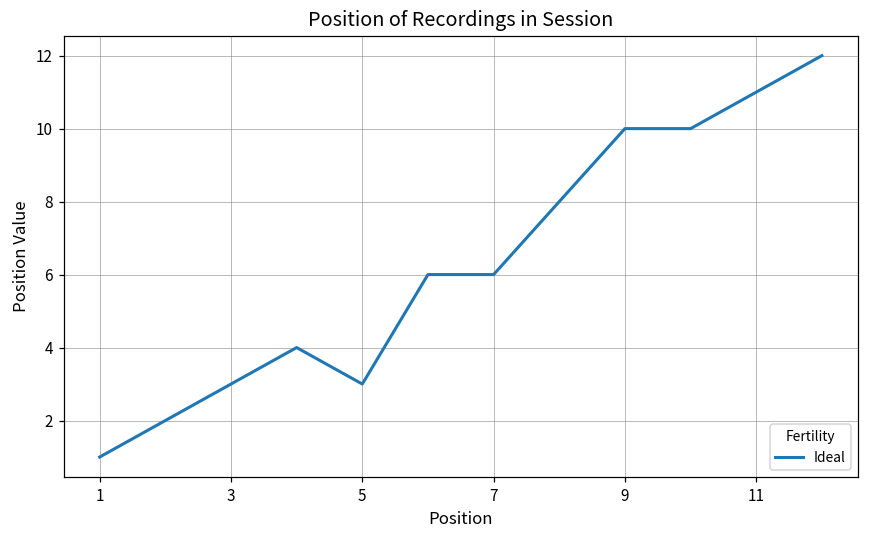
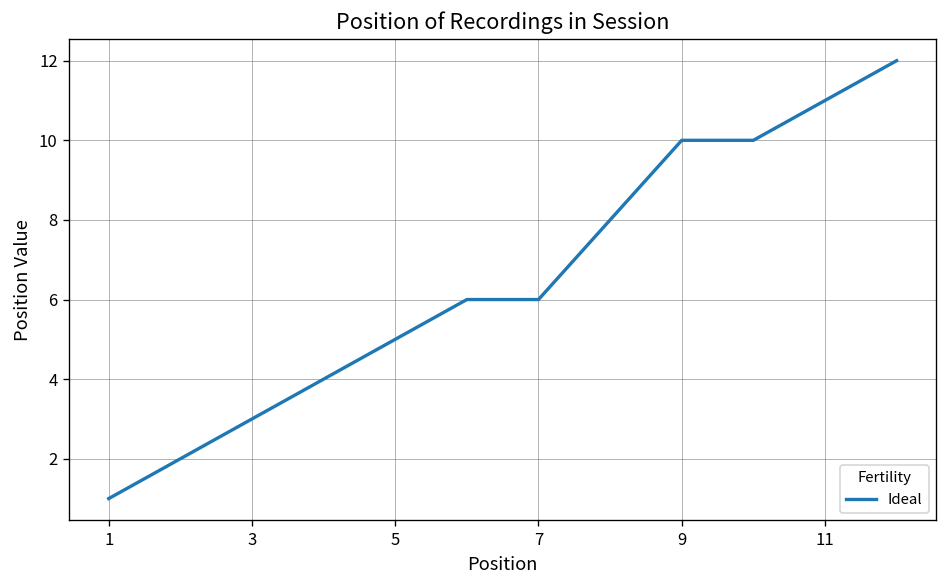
  {
    "1": 1,
    "3": 3,
-   "5": 3,
+   "5": 5,
    "7": 6,
    "9": 10,
    "11": 11
  }
